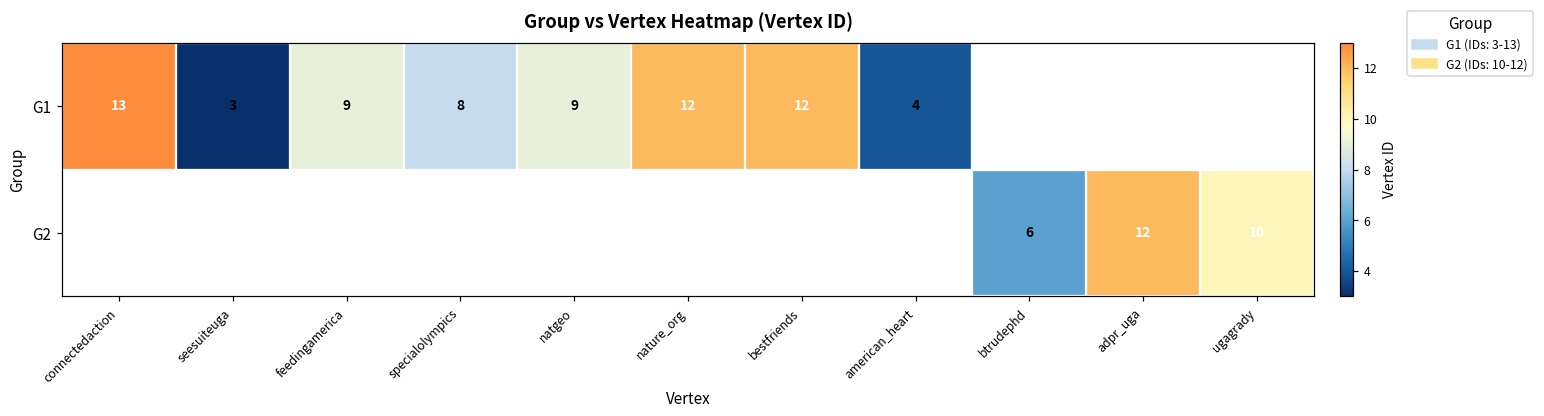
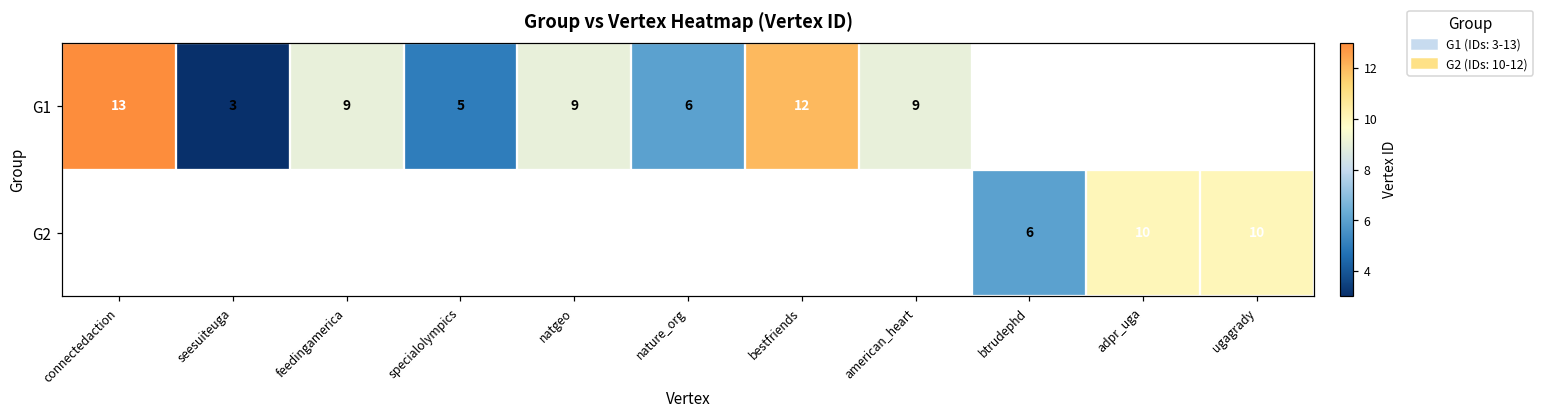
  {
    "G1": {
      "connectedaction": 13,
      "seesuiteuga": 3,
      "feedingamerica": 9,
-     "specialolympics": 8,
+     "specialolympics": 5,
      "natgeo": 9,
-     "nature_org": 12,
+     "nature_org": 6,
      "bestfriends": 12,
-     "american_heart": 4
+     "american_heart": 9
    },
    "G2": {
      "btrudephd": 6,
-     "adpr_uga": 12,
+     "adpr_uga": 10,
      "ugagrady": 10
    }
  }
